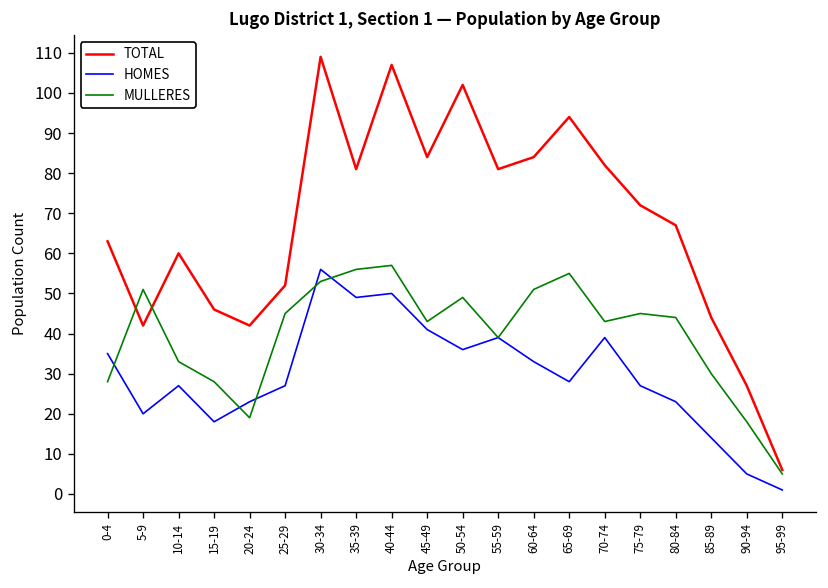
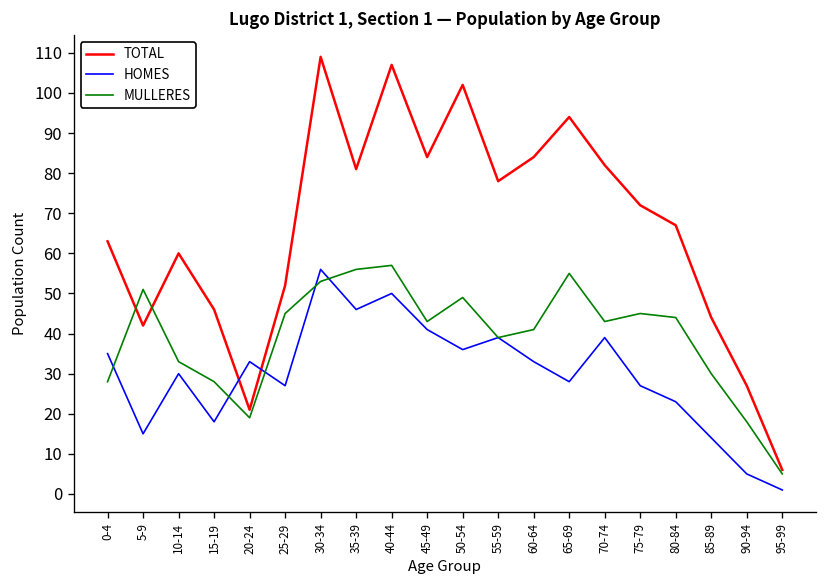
  {
    "TOTAL": {
      "0-4": 63,
      "5-9": 42,
      "10-14": 60,
      "15-19": 46,
-     "20-24": 42,
+     "20-24": 21,
      "25-29": 52,
      "30-34": 109,
      "35-39": 81,
      "40-44": 107,
      "45-49": 84,
      "50-54": 102,
-     "55-59": 81,
+     "55-59": 78,
      "60-64": 84,
      "65-69": 94,
      "70-74": 82,
      "75-79": 72,
      "80-84": 67,
      "85-89": 44,
      "90-94": 27,
      "95-99": 6
    },
    "HOMES": {
      "0-4": 35,
-     "5-9": 20,
-     "10-14": 27,
+     "5-9": 15,
+     "10-14": 30,
      "15-19": 18,
-     "20-24": 23,
+     "20-24": 33,
      "25-29": 27,
      "30-34": 56,
-     "35-39": 49,
+     "35-39": 46,
      "40-44": 50,
      "45-49": 41,
      "50-54": 36,
      "60-64": 33,
      "65-69": 28,
      "70-74": 39,
      "75-79": 27,
      "80-84": 23,
      "85-89": 14,
      "90-94": 5,
      "95-99": 1
    },
    "MULLERES": {
      "0-4": 28,
      "5-9": 51,
      "10-14": 33,
      "15-19": 28,
      "20-24": 19,
      "25-29": 45,
      "30-34": 53,
      "35-39": 56,
      "40-44": 57,
      "45-49": 43,
      "50-54": 49,
-     "60-64": 51,
+     "60-64": 41,
      "65-69": 55,
      "70-74": 43,
      "75-79": 45,
      "80-84": 44,
      "85-89": 30,
      "90-94": 18,
      "95-99": 5
    }
  }
